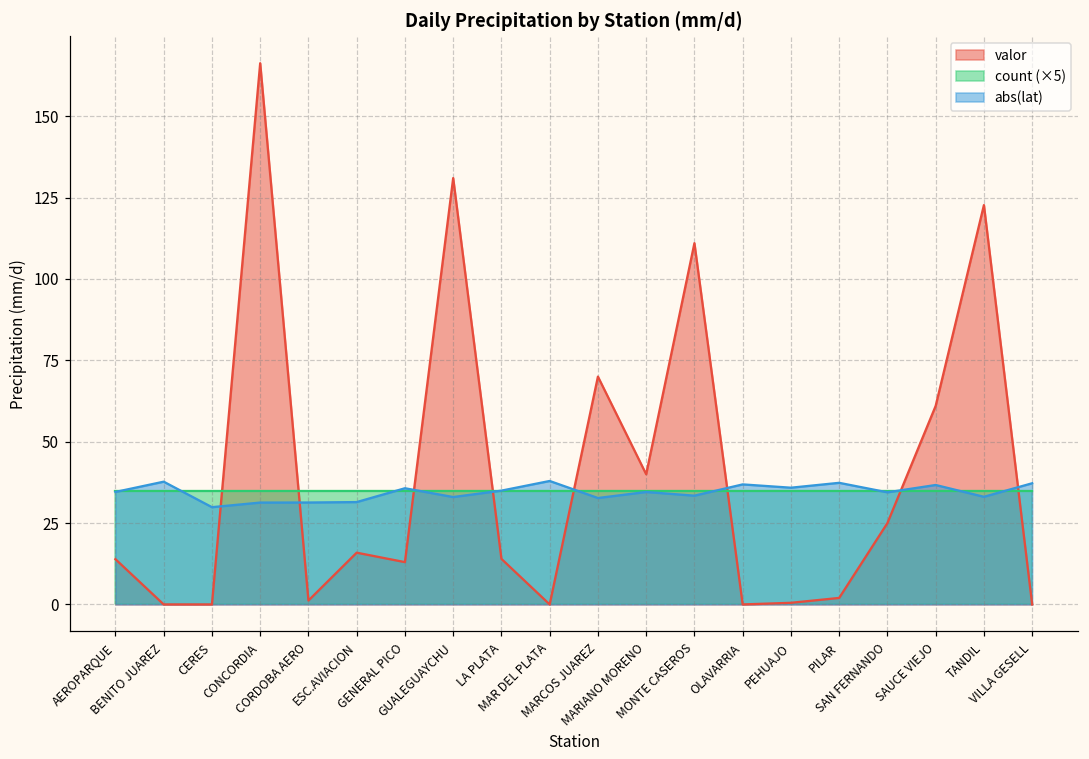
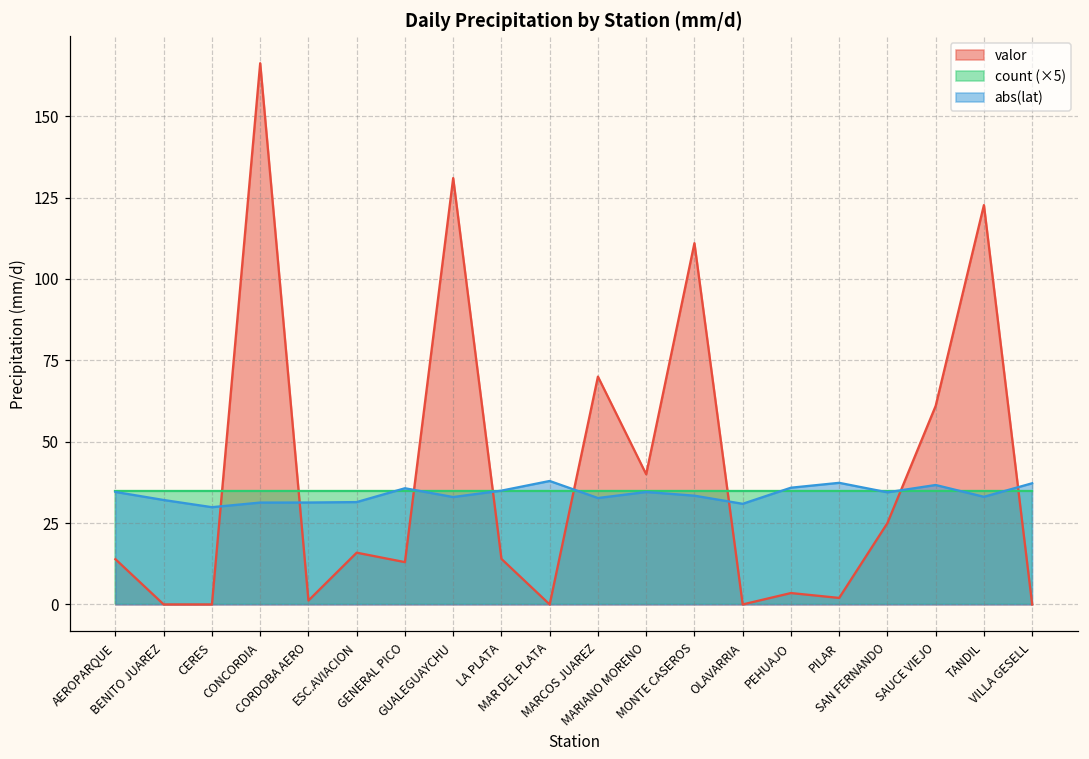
  {
    "valor": {
      "AEROPARQUE": 14,
      "BENITO JUAREZ": 0,
      "CERES": 0,
      "CONCORDIA": 166,
      "CORDOBA AERO": 1,
      "ESC.AVIACION": 16,
      "GENERAL PICO": 13,
      "GUALEGUAYCHU": 131,
      "LA PLATA": 14,
      "MAR DEL PLATA": 0,
      "MARCOS JUAREZ": 70,
      "MARIANO MORENO": 40,
      "MONTE CASEROS": 111,
      "OLAVARRIA": 0,
-     "PEHUAJO": 1,
+     "PEHUAJO": 4,
      "PILAR": 2,
      "SAN FERNANDO": 25,
      "SAUCE VIEJO": 61,
      "TANDIL": 123,
      "VILLA GESELL": 0
    },
    "count (×5)": {
      "BENITO JUAREZ": 35,
      "CERES": 35,
      "CONCORDIA": 35,
      "CORDOBA AERO": 35,
      "ESC.AVIACION": 35,
      "GUALEGUAYCHU": 35,
      "MAR DEL PLATA": 35,
      "MARCOS JUAREZ": 35,
      "MONTE CASEROS": 35,
      "OLAVARRIA": 35,
      "PILAR": 35,
      "SAUCE VIEJO": 35,
      "TANDIL": 35,
      "VILLA GESELL": 35
    },
    "abs(lat)": {
-     "BENITO JUAREZ": 38,
+     "BENITO JUAREZ": 32,
      "CERES": 30,
      "CONCORDIA": 31,
      "CORDOBA AERO": 31,
      "ESC.AVIACION": 31,
      "GUALEGUAYCHU": 33,
      "MAR DEL PLATA": 38,
      "MARCOS JUAREZ": 33,
      "MONTE CASEROS": 33,
-     "OLAVARRIA": 37,
+     "OLAVARRIA": 31,
      "PILAR": 37,
      "SAUCE VIEJO": 37,
      "TANDIL": 33,
      "VILLA GESELL": 37
    }
  }
